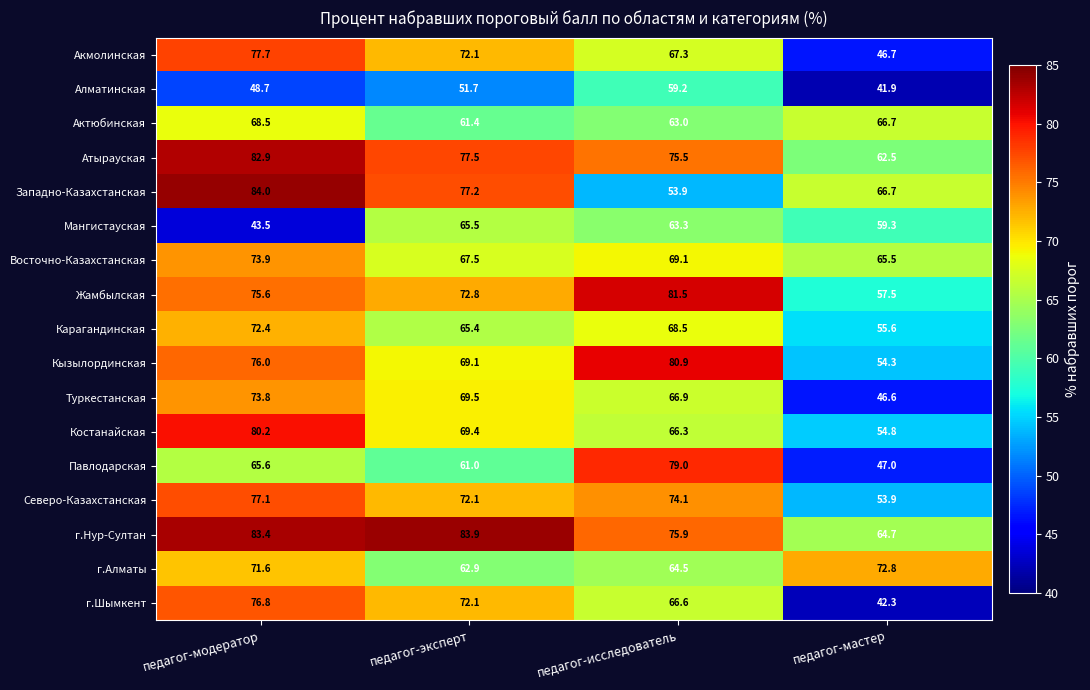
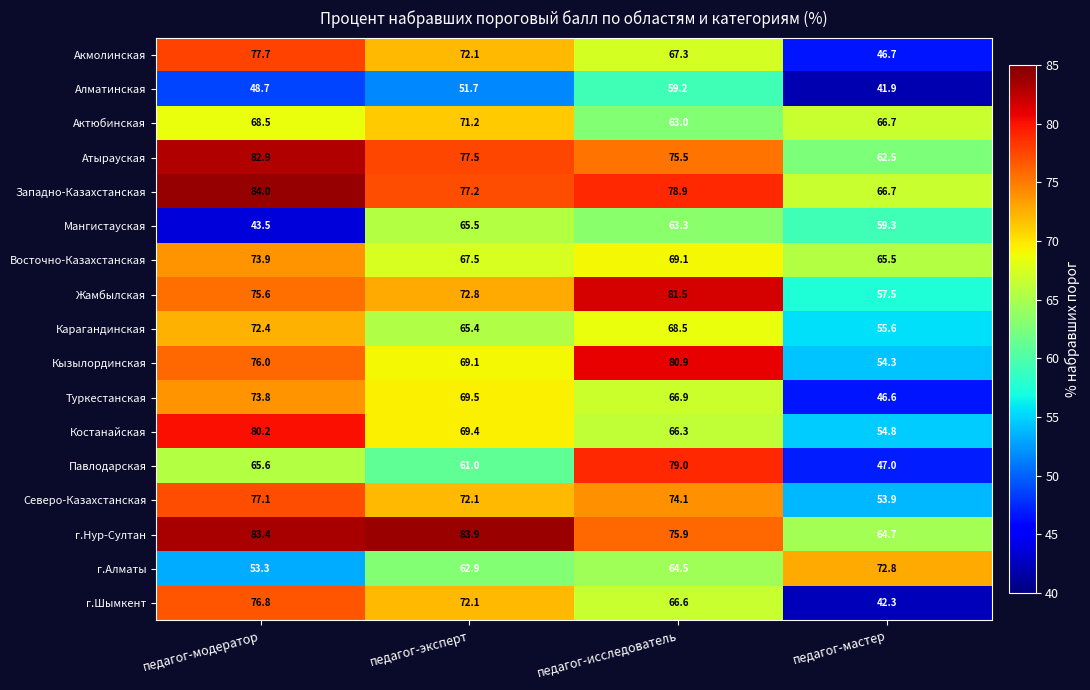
  {
    "Акмолинская": {
      "педагог-модератор": 77.7,
      "педагог-эксперт": 72.1,
      "педагог-исследователь": 67.3,
      "педагог-мастер": 46.7
    },
    "Алматинская": {
      "педагог-модератор": 48.7,
      "педагог-эксперт": 51.7,
      "педагог-исследователь": 59.2,
      "педагог-мастер": 41.9
    },
    "Актюбинская": {
      "педагог-модератор": 68.5,
-     "педагог-эксперт": 61.4,
+     "педагог-эксперт": 71.2,
      "педагог-исследователь": 63.0,
      "педагог-мастер": 66.7
    },
    "Атырауская": {
      "педагог-модератор": 82.9,
      "педагог-эксперт": 77.5,
      "педагог-исследователь": 75.5,
      "педагог-мастер": 62.5
    },
    "Западно-Казахстанская": {
      "педагог-модератор": 84.0,
      "педагог-эксперт": 77.2,
-     "педагог-исследователь": 53.9,
+     "педагог-исследователь": 78.9,
      "педагог-мастер": 66.7
    },
    "Мангистауская": {
      "педагог-модератор": 43.5,
      "педагог-эксперт": 65.5,
      "педагог-исследователь": 63.3,
      "педагог-мастер": 59.3
    },
    "Восточно-Казахстанская": {
      "педагог-модератор": 73.9,
      "педагог-эксперт": 67.5,
      "педагог-исследователь": 69.1,
      "педагог-мастер": 65.5
    },
    "Жамбылская": {
      "педагог-модератор": 75.6,
      "педагог-эксперт": 72.8,
      "педагог-исследователь": 81.5,
      "педагог-мастер": 57.5
    },
    "Карагандинская": {
      "педагог-модератор": 72.4,
      "педагог-эксперт": 65.4,
      "педагог-исследователь": 68.5,
      "педагог-мастер": 55.6
    },
    "Кызылординская": {
      "педагог-модератор": 76.0,
      "педагог-эксперт": 69.1,
      "педагог-исследователь": 80.9,
      "педагог-мастер": 54.3
    },
    "Туркестанская": {
      "педагог-модератор": 73.8,
      "педагог-эксперт": 69.5,
      "педагог-исследователь": 66.9,
      "педагог-мастер": 46.6
    },
    "Костанайская": {
      "педагог-модератор": 80.2,
      "педагог-эксперт": 69.4,
      "педагог-исследователь": 66.3,
      "педагог-мастер": 54.8
    },
    "Павлодарская": {
      "педагог-модератор": 65.6,
      "педагог-эксперт": 61.0,
      "педагог-исследователь": 79.0,
      "педагог-мастер": 47.0
    },
    "Северо-Казахстанская": {
      "педагог-модератор": 77.1,
      "педагог-эксперт": 72.1,
      "педагог-исследователь": 74.1,
      "педагог-мастер": 53.9
    },
    "г.Нур-Султан": {
      "педагог-модератор": 83.4,
      "педагог-эксперт": 83.9,
      "педагог-исследователь": 75.9,
      "педагог-мастер": 64.7
    },
    "г.Алматы": {
-     "педагог-модератор": 71.6,
+     "педагог-модератор": 53.3,
      "педагог-эксперт": 62.9,
      "педагог-исследователь": 64.5,
      "педагог-мастер": 72.8
    },
    "г.Шымкент": {
      "педагог-модератор": 76.8,
      "педагог-эксперт": 72.1,
      "педагог-исследователь": 66.6,
      "педагог-мастер": 42.3
    }
  }
